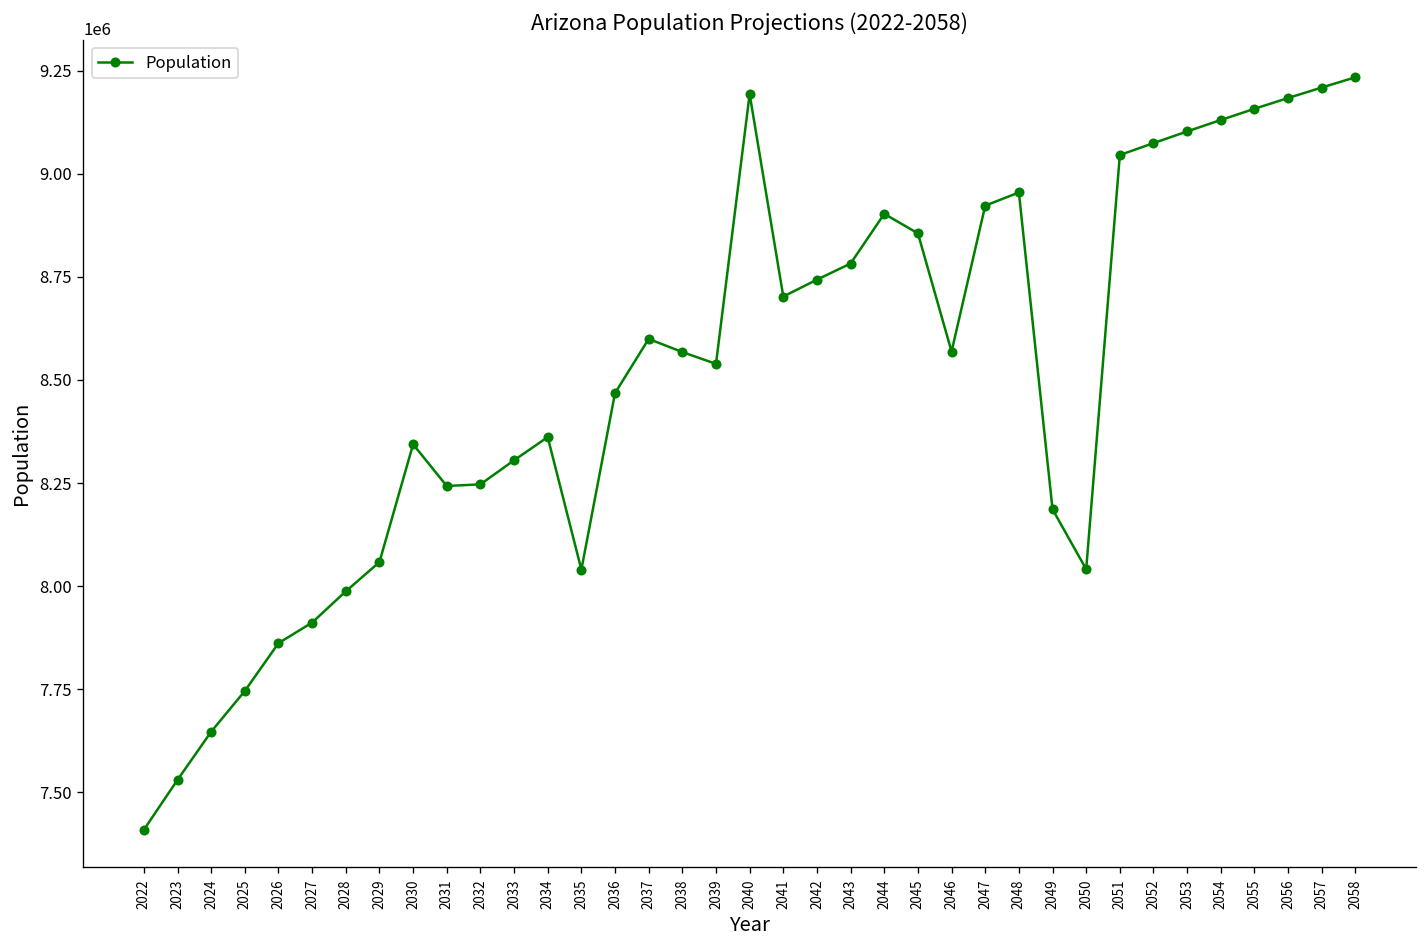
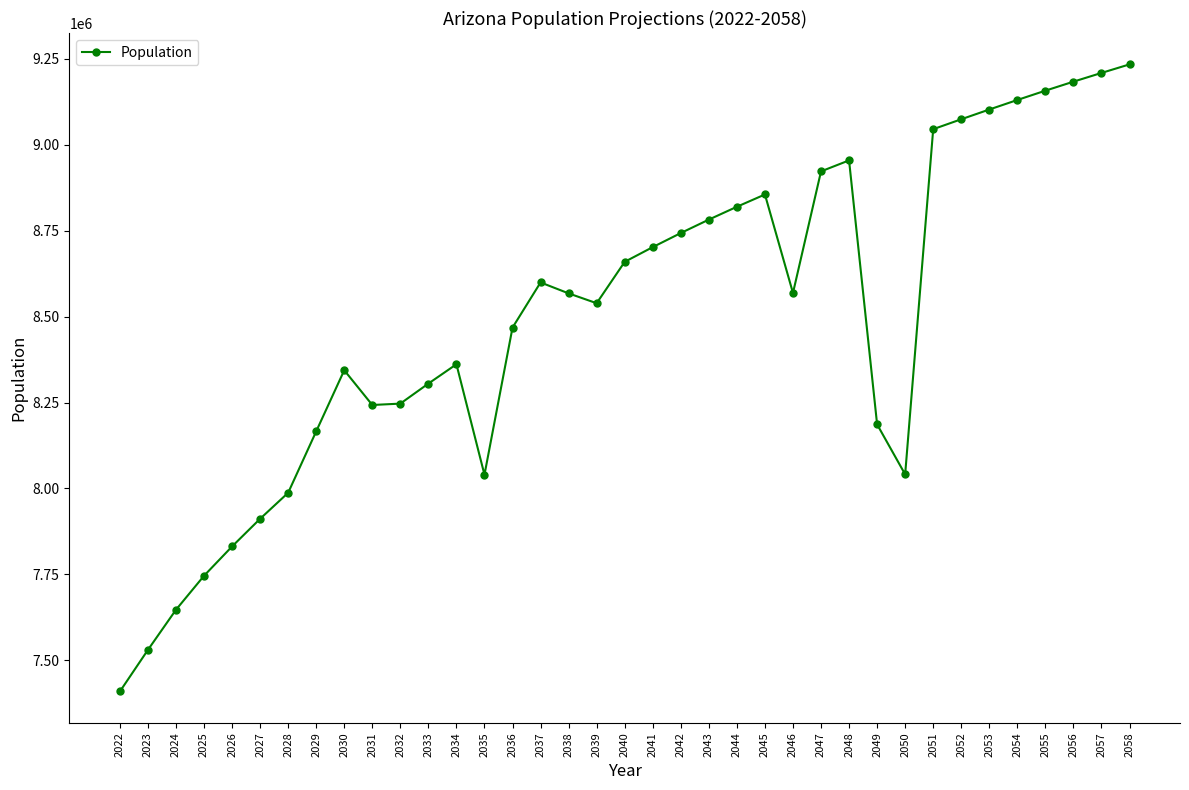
  {
    "2022": 7410000,
    "2023": 7530000,
    "2024": 7650000,
    "2025": 7750000,
-   "2026": 7860000,
+   "2026": 7830000,
    "2027": 7910000,
    "2028": 7990000,
-   "2029": 8060000,
+   "2029": 8170000,
    "2030": 8340000,
    "2031": 8240000,
    "2032": 8250000,
    "2033": 8310000,
    "2034": 8360000,
    "2035": 8040000,
    "2036": 8470000,
    "2037": 8600000,
    "2038": 8570000,
    "2039": 8540000,
-   "2040": 9190000,
+   "2040": 8660000,
    "2041": 8700000,
    "2042": 8740000,
    "2043": 8780000,
-   "2044": 8900000,
+   "2044": 8820000,
    "2045": 8860000,
    "2046": 8570000,
    "2047": 8920000,
    "2048": 8950000,
    "2049": 8190000,
    "2050": 8040000,
    "2051": 9050000,
    "2052": 9070000,
    "2053": 9100000,
    "2054": 9130000,
    "2055": 9160000,
    "2056": 9180000,
    "2057": 9210000,
    "2058": 9230000
  }
